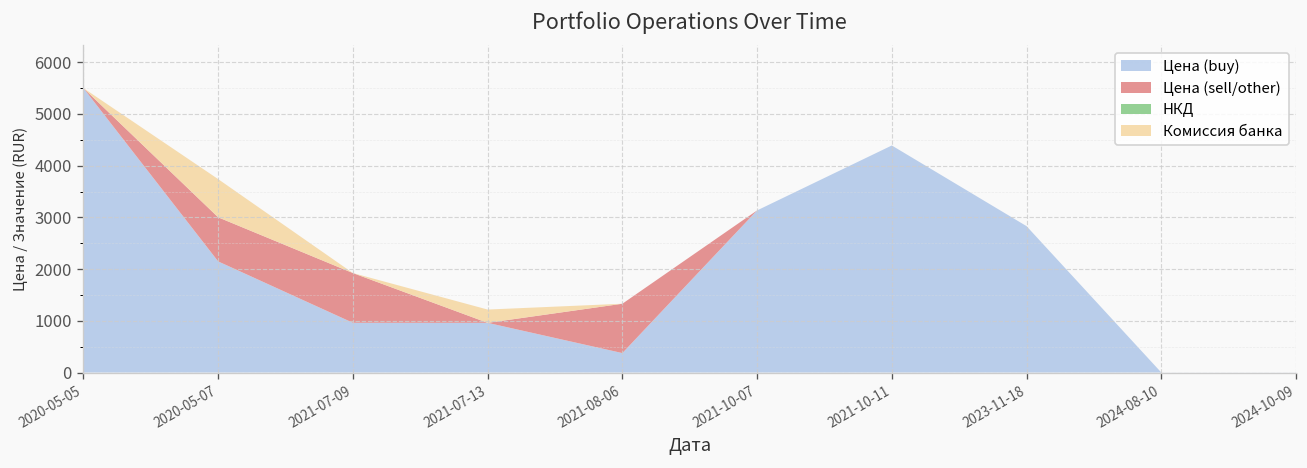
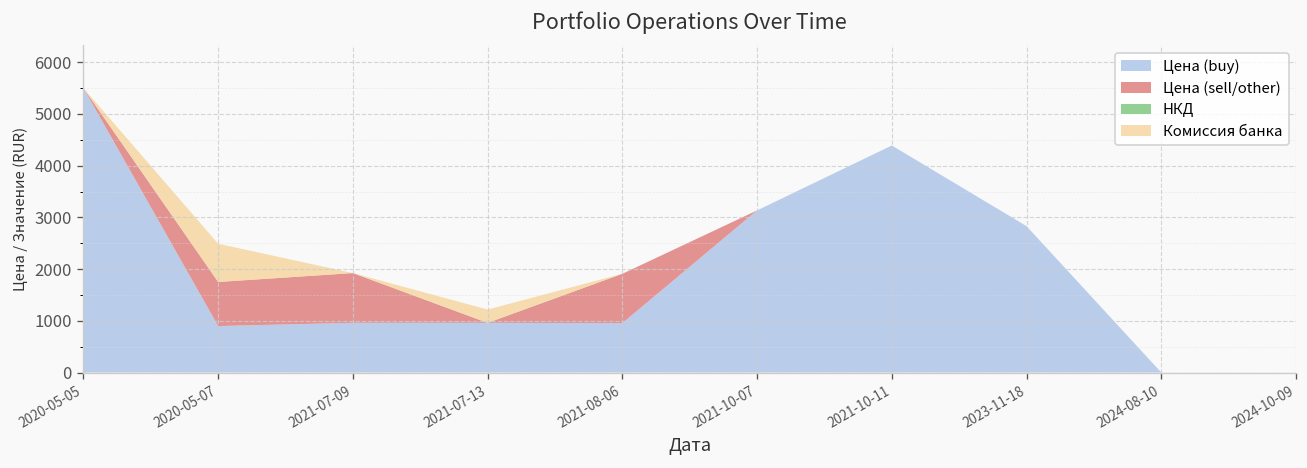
  {
    "Цена (buy)": {
-     "2020-05-07": 2100,
+     "2020-05-07": 900,
      "2021-07-09": 1000,
-     "2021-08-06": 400
+     "2021-08-06": 1000
    },
    "Комиссия банка": {
      "2020-05-07": 700,
      "2021-07-13": 300
    }
  }
